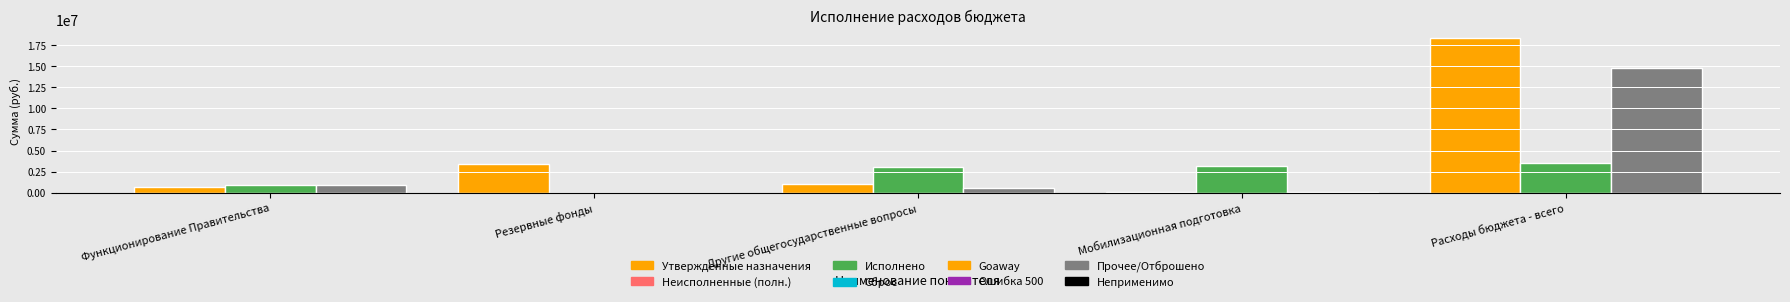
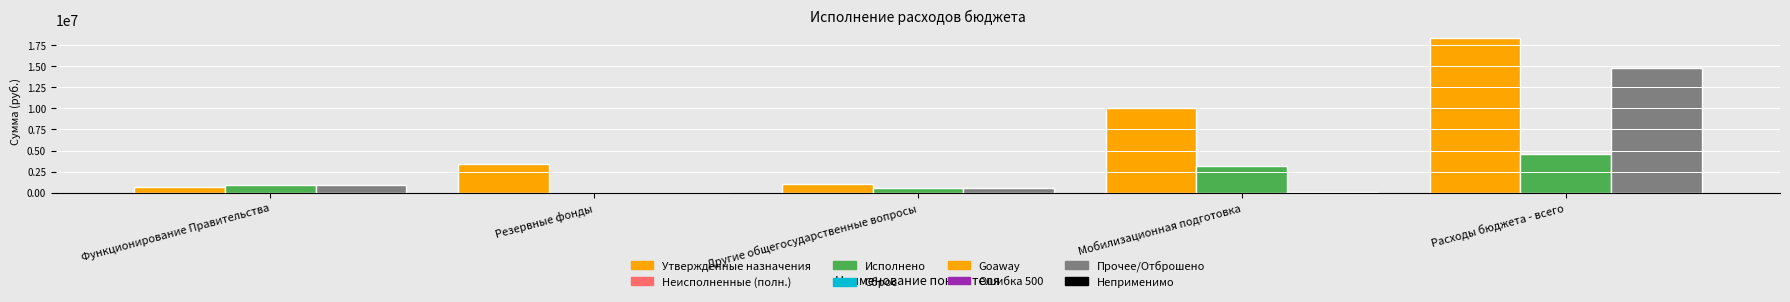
  {
    "Утвержденные назначения": {
      "Функционирование Правительства": 1000000,
      "Резервные фонды": 3000000,
      "Другие общегосударственные вопросы": 1000000,
-     "Мобилизационная подготовка": 0,
+     "Мобилизационная подготовка": 10000000,
      "Расходы бюджета - всего": 18000000
    },
    "Исполнено": {
      "Функционирование Правительства": 1000000,
      "Резервные фонды": 0,
-     "Другие общегосударственные вопросы": 3000000,
+     "Другие общегосударственные вопросы": 1000000,
      "Мобилизационная подготовка": 3000000,
-     "Расходы бюджета - всего": 4000000
+     "Расходы бюджета - всего": 5000000
    }
  }
